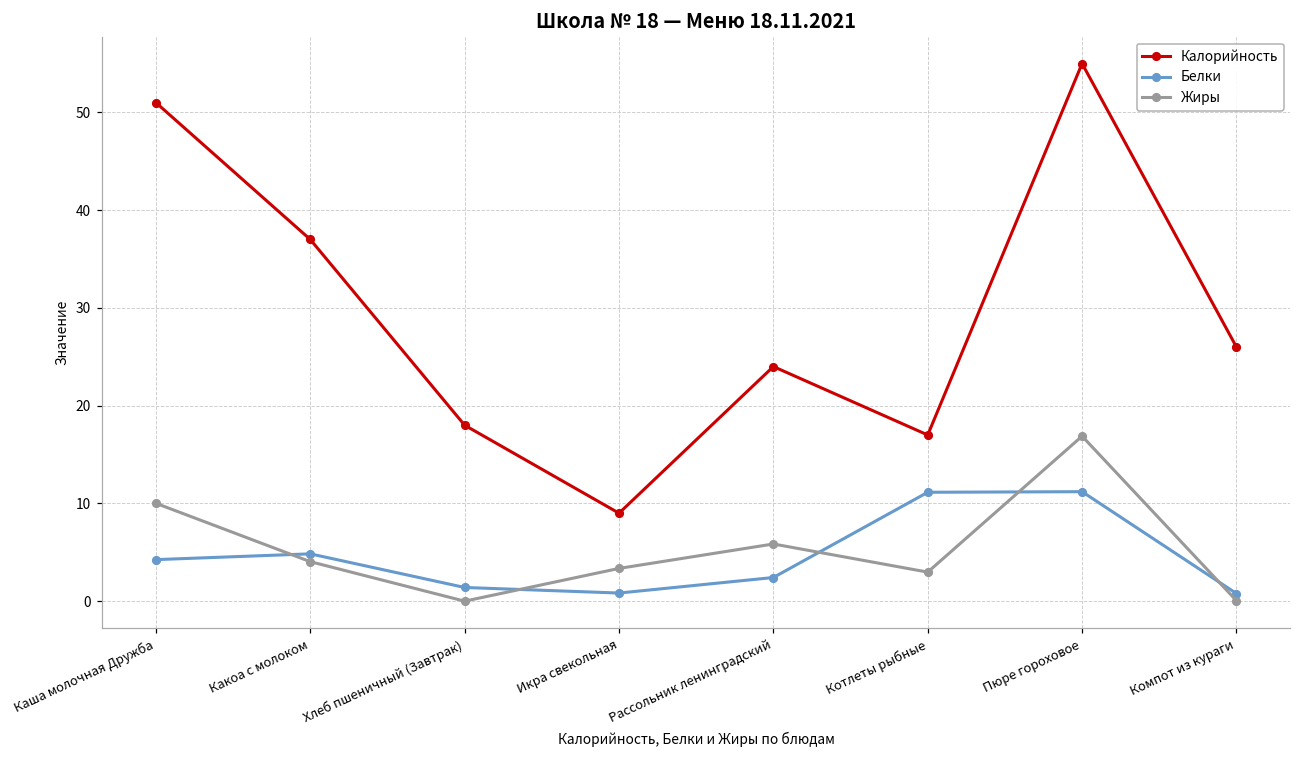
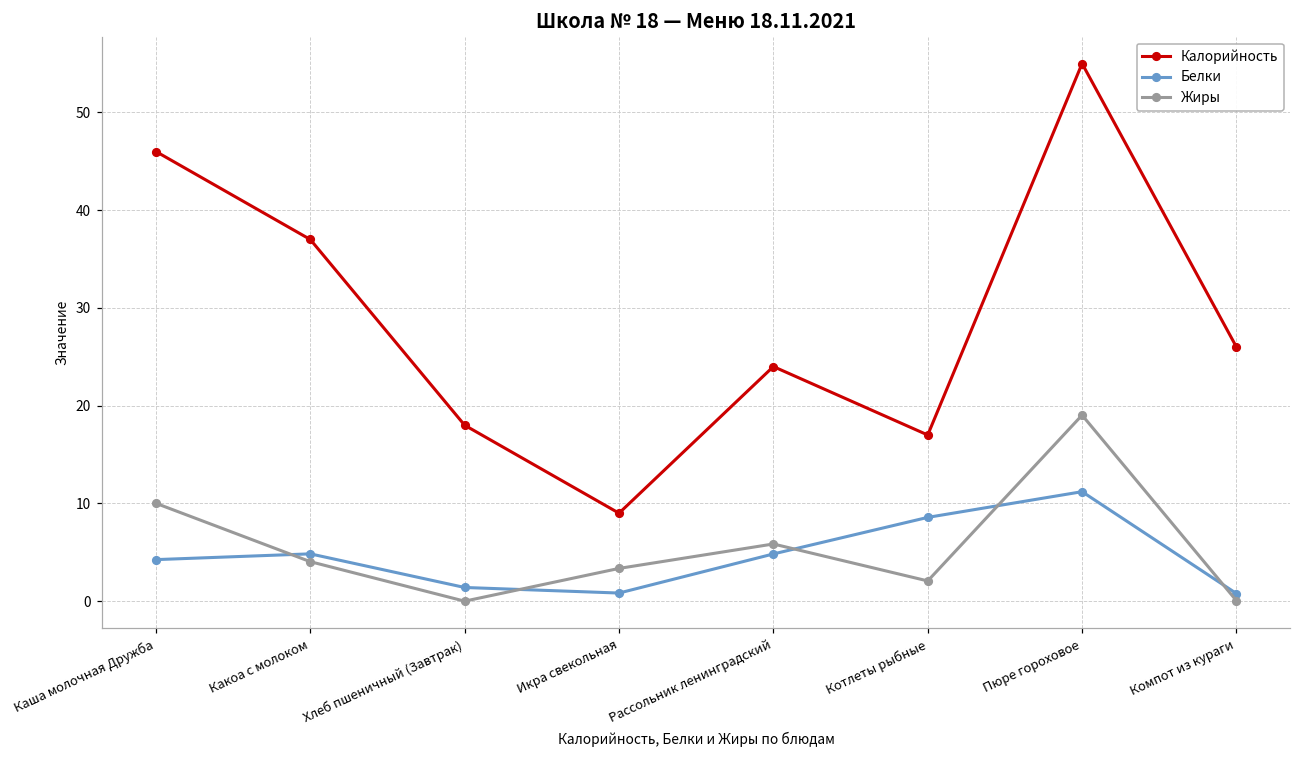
  {
    "Калорийность": {
-     "Каша молочная Дружба": 51,
+     "Каша молочная Дружба": 46,
      "Какоа с молоком": 37,
      "Хлеб пшеничный (Завтрак)": 18,
      "Икра свекольная": 9,
      "Рассольник ленинградский": 24,
      "Котлеты рыбные": 17,
      "Пюре гороховое": 55,
      "Компот из кураги": 26
    },
    "Белки": {
      "Каша молочная Дружба": 4,
      "Какоа с молоком": 5,
      "Хлеб пшеничный (Завтрак)": 1,
      "Икра свекольная": 1,
-     "Рассольник ленинградский": 2,
-     "Котлеты рыбные": 11,
+     "Рассольник ленинградский": 5,
+     "Котлеты рыбные": 9,
      "Пюре гороховое": 11,
      "Компот из кураги": 1
    },
    "Жиры": {
      "Каша молочная Дружба": 10,
      "Какоа с молоком": 4,
      "Хлеб пшеничный (Завтрак)": 0,
      "Икра свекольная": 3,
      "Рассольник ленинградский": 6,
-     "Котлеты рыбные": 3,
-     "Пюре гороховое": 17,
+     "Котлеты рыбные": 2,
+     "Пюре гороховое": 19,
      "Компот из кураги": 0
    }
  }
